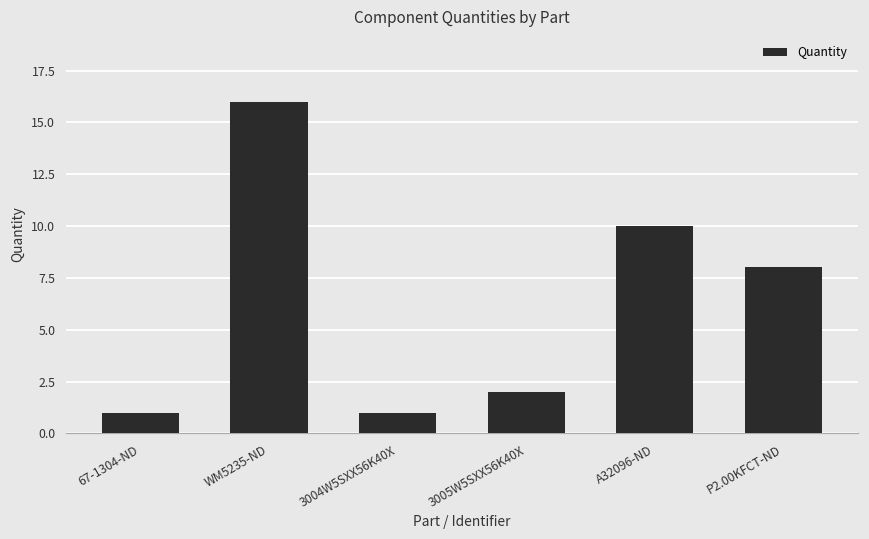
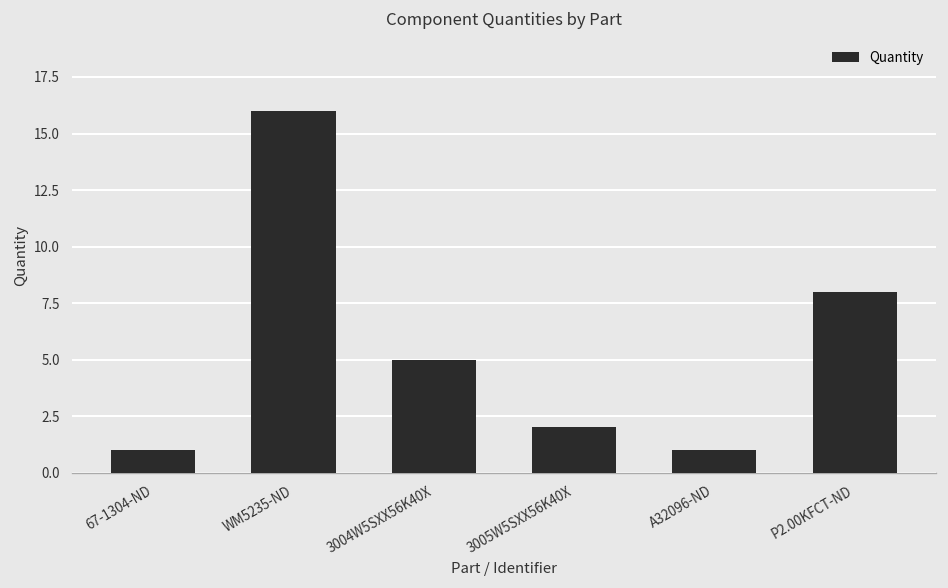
  {
    "67-1304-ND": 1,
    "WM5235-ND": 16,
-   "3004W5SXX56K40X": 1,
+   "3004W5SXX56K40X": 5,
    "3005W5SXX56K40X": 2,
-   "A32096-ND": 10,
+   "A32096-ND": 1,
    "P2.00KFCT-ND": 8
  }
